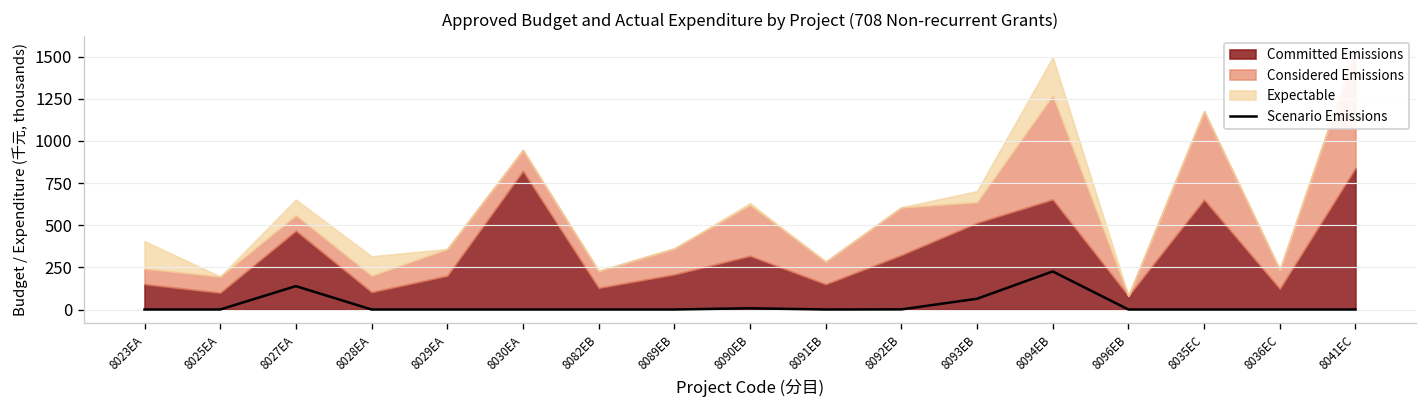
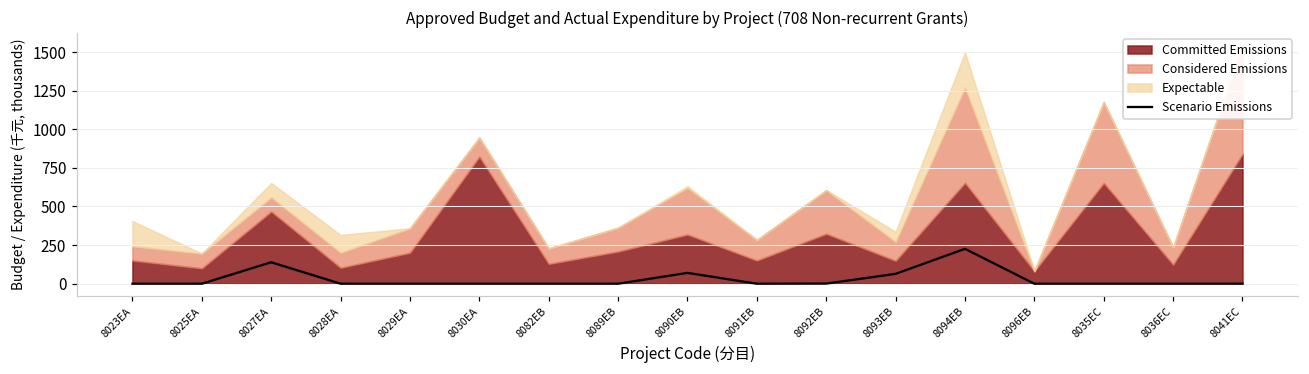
  {
    "Scenario Emissions": {
      "8023EA": 0,
      "8025EA": 0,
      "8027EA": 140,
      "8028EA": 0,
      "8029EA": 0,
      "8030EA": 0,
      "8082EB": 0,
      "8089EB": 0,
-     "8090EB": 10,
+     "8090EB": 70,
      "8091EB": 0,
      "8092EB": 0,
      "8093EB": 60,
      "8094EB": 230,
      "8096EB": 0,
      "8035EC": 0,
      "8036EC": 0,
      "8041EC": 0
    },
    "Committed Emissions": {
      "8023EA": 150,
      "8025EA": 100,
      "8027EA": 470,
      "8028EA": 100,
      "8029EA": 200,
      "8030EA": 820,
      "8082EB": 130,
      "8089EB": 210,
      "8090EB": 320,
      "8091EB": 150,
      "8092EB": 320,
-     "8093EB": 510,
+     "8093EB": 150,
      "8094EB": 650,
      "8035EC": 650,
      "8036EC": 120,
      "8041EC": 840
    },
    "Considered Emissions": {
      "8023EA": 90,
      "8027EA": 90,
      "8028EA": 100,
      "8093EB": 120,
      "8094EB": 620
    },
    "Expectable": {
      "8023EA": 160,
      "8027EA": 90,
      "8028EA": 110,
      "8093EB": 70,
      "8094EB": 230
    }
  }
